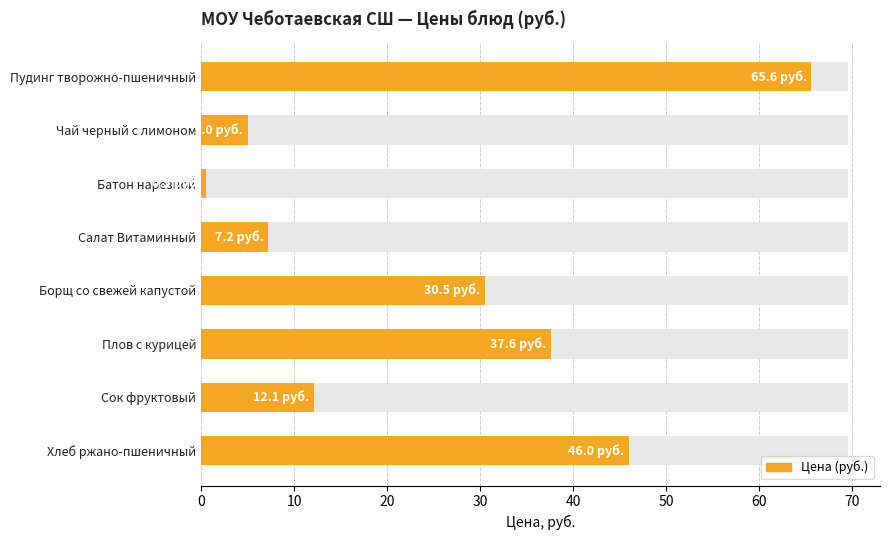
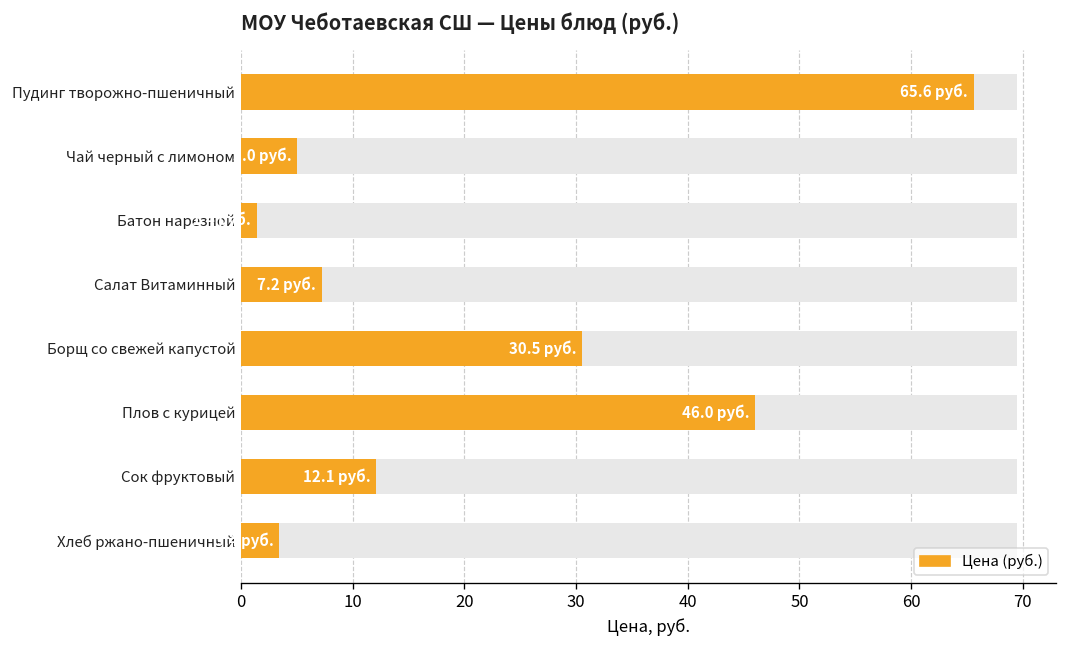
  {
    "Цена (руб.)": {
-     "Батон нарезной": 0.5,
-     "Плов с курицей": 37.6,
-     "Хлеб ржано-пшеничный": 46.0
+     "Батон нарезной": 1.4,
+     "Плов с курицей": 46.0,
+     "Хлеб ржано-пшеничный": 3.4
    }
  }
